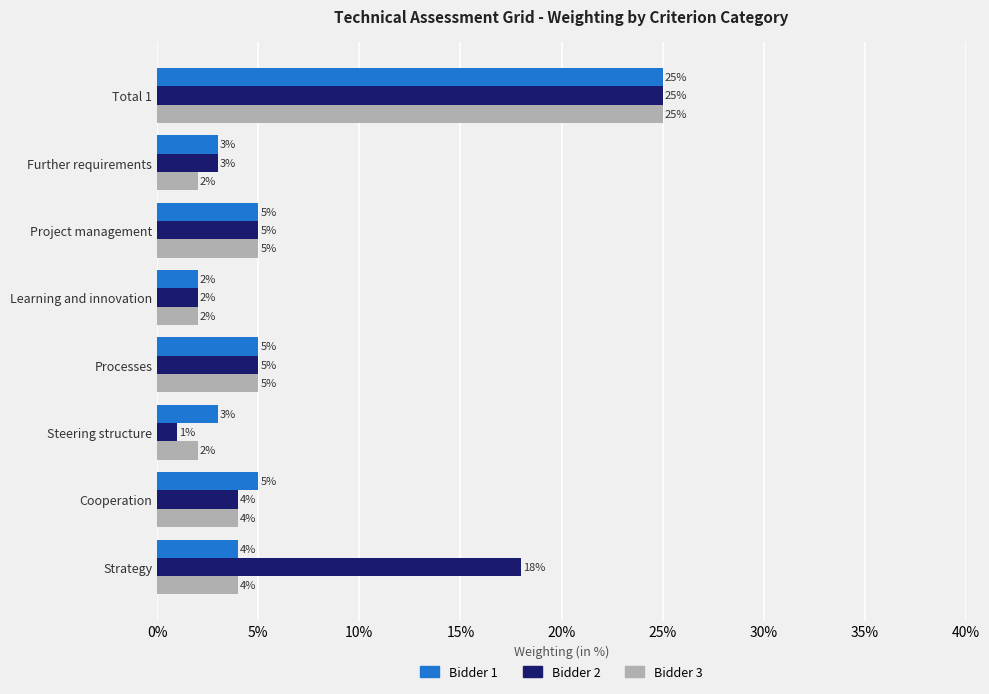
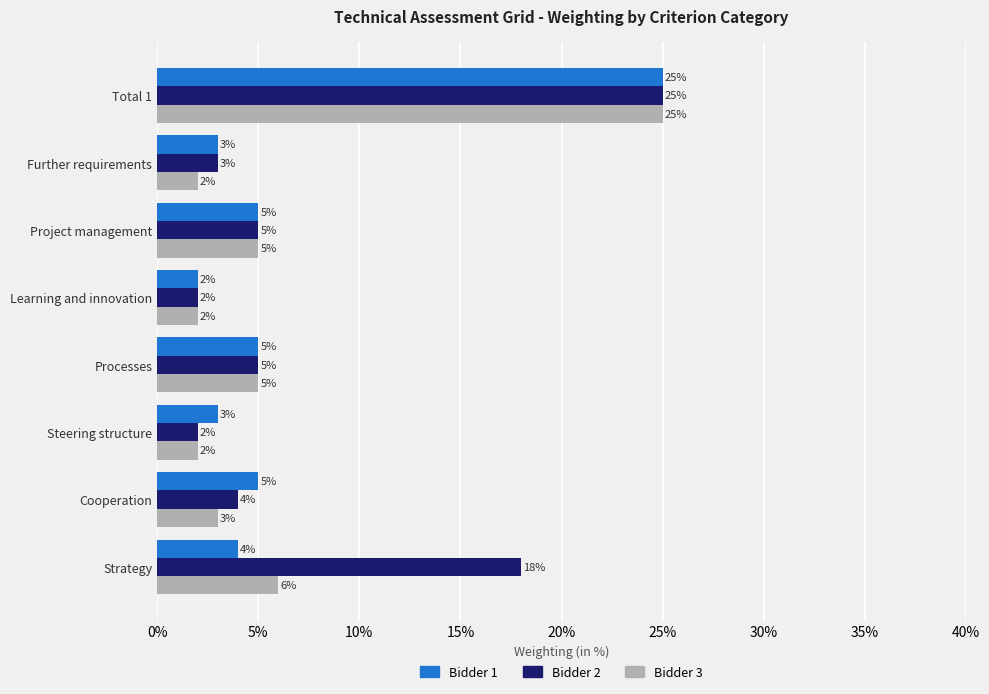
  {
    "Bidder 1": {
      "Total 1": "25%",
      "Further requirements": "3%",
      "Project management": "5%",
      "Learning and innovation": "2%",
      "Processes": "5%",
      "Steering structure": "3%",
      "Cooperation": "5%",
      "Strategy": "4%"
    },
    "Bidder 2": {
      "Total 1": "25%",
      "Further requirements": "3%",
      "Project management": "5%",
      "Learning and innovation": "2%",
      "Processes": "5%",
-     "Steering structure": "1%",
+     "Steering structure": "2%",
      "Cooperation": "4%",
      "Strategy": "18%"
    },
    "Bidder 3": {
      "Total 1": "25%",
      "Further requirements": "2%",
      "Project management": "5%",
      "Learning and innovation": "2%",
      "Processes": "5%",
      "Steering structure": "2%",
-     "Cooperation": "4%",
-     "Strategy": "4%"
+     "Cooperation": "3%",
+     "Strategy": "6%"
    }
  }
